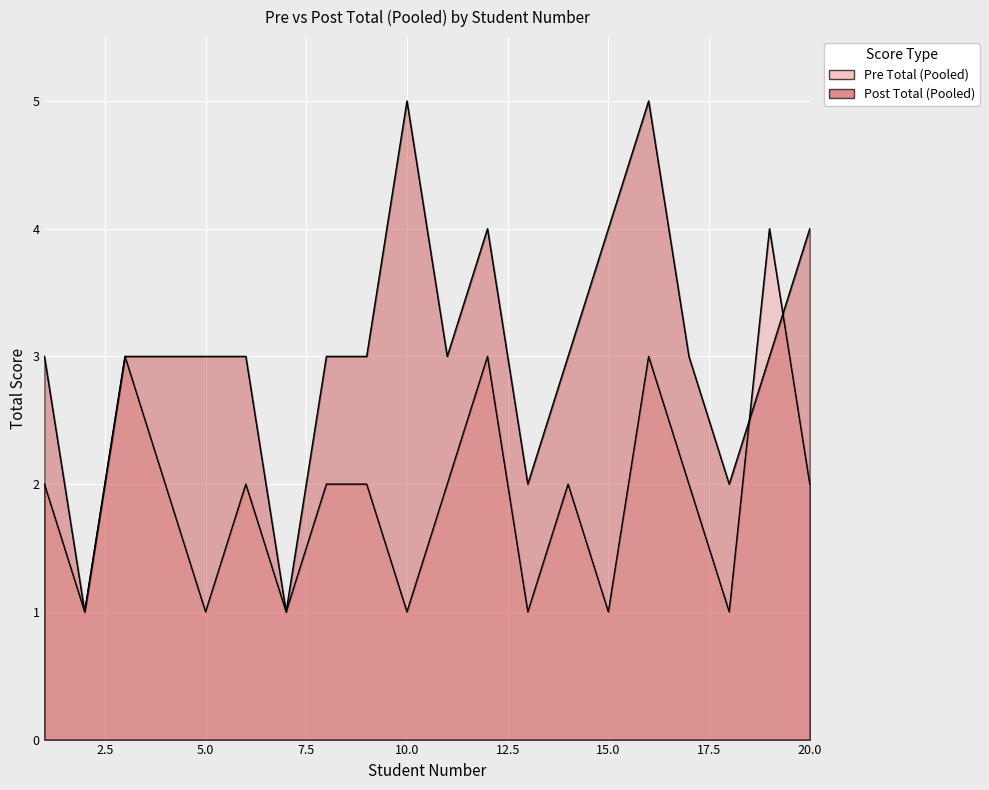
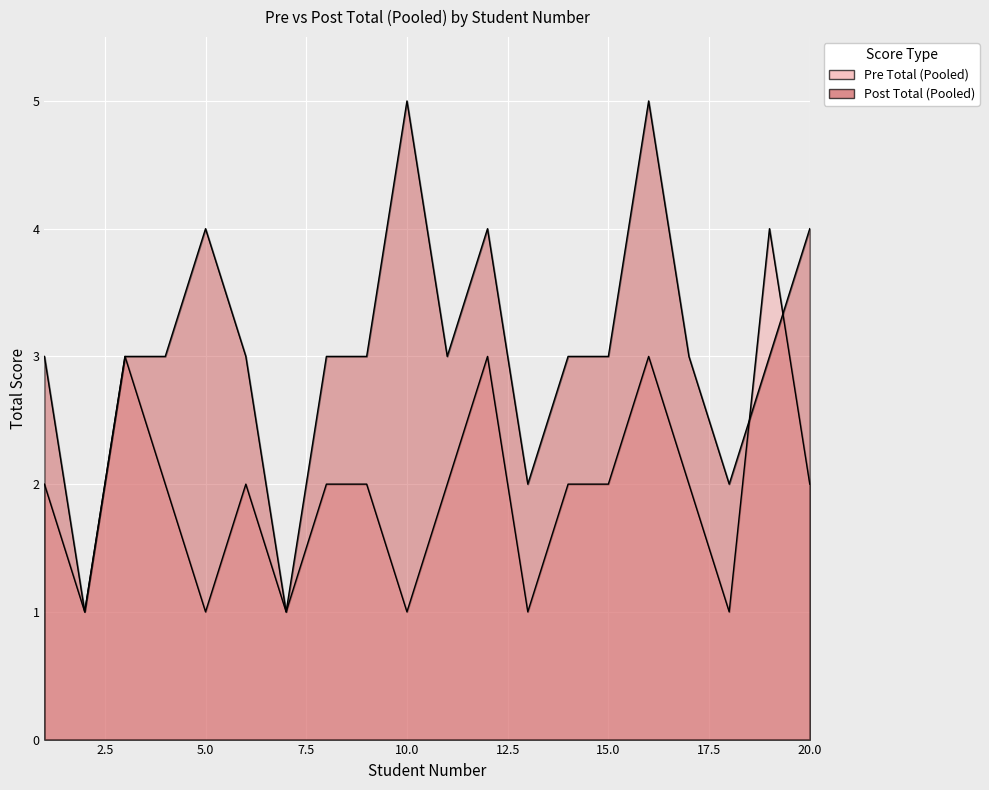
  {
    "Pre Total (Pooled)": {
      "5.0": 1,
      "10.0": 1,
-     "15.0": 1,
+     "15.0": 2,
      "20.0": 2
    },
    "Post Total (Pooled)": {
-     "5.0": 3,
+     "5.0": 4,
      "10.0": 5,
-     "15.0": 4,
+     "15.0": 3,
      "20.0": 4
    }
  }
